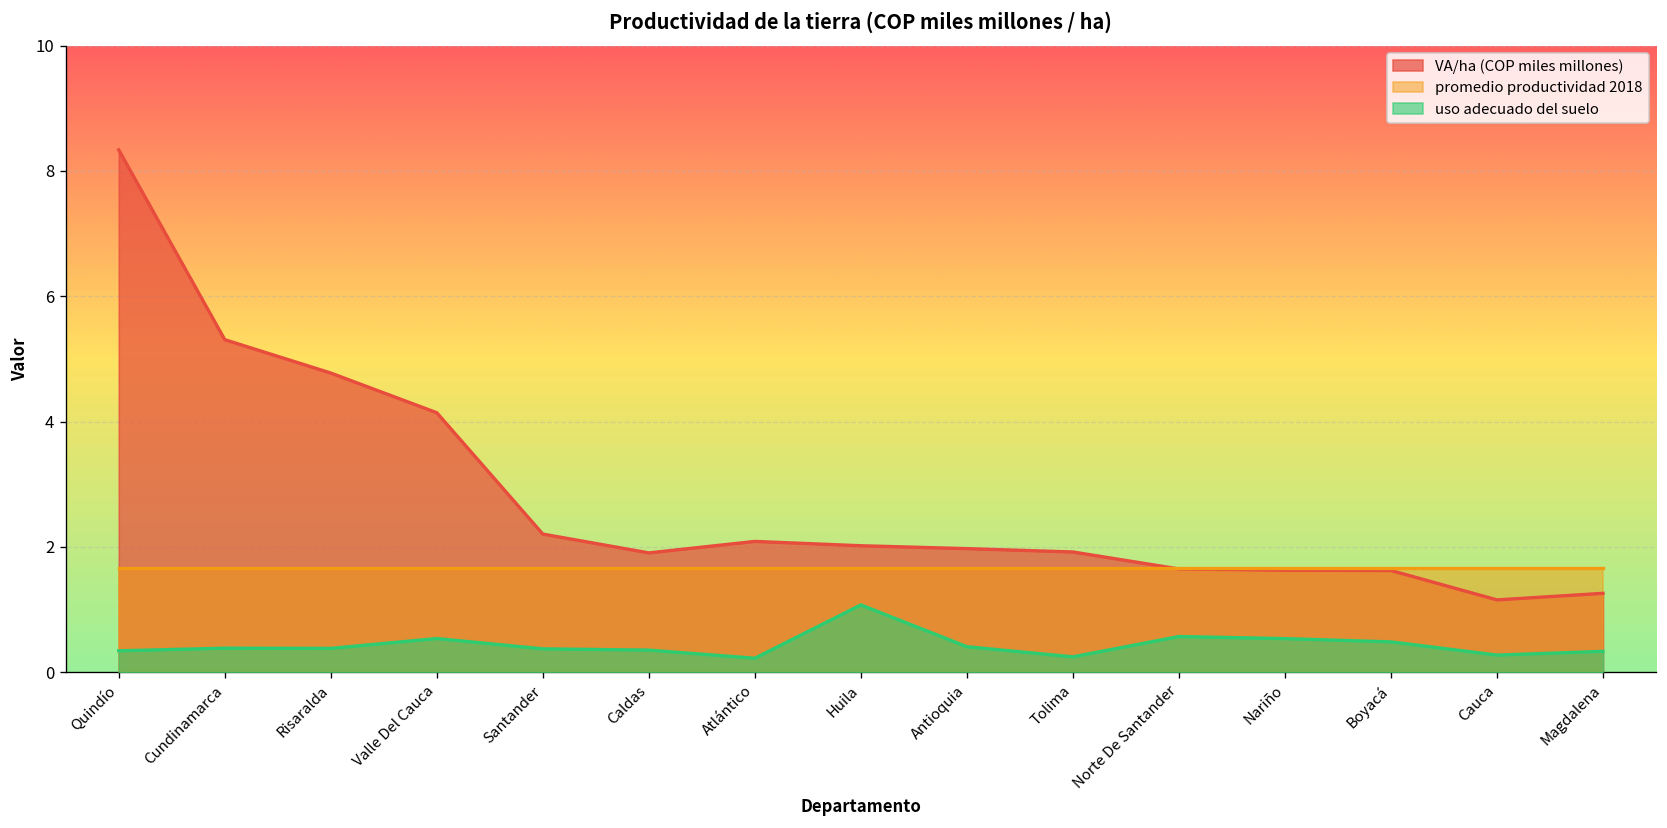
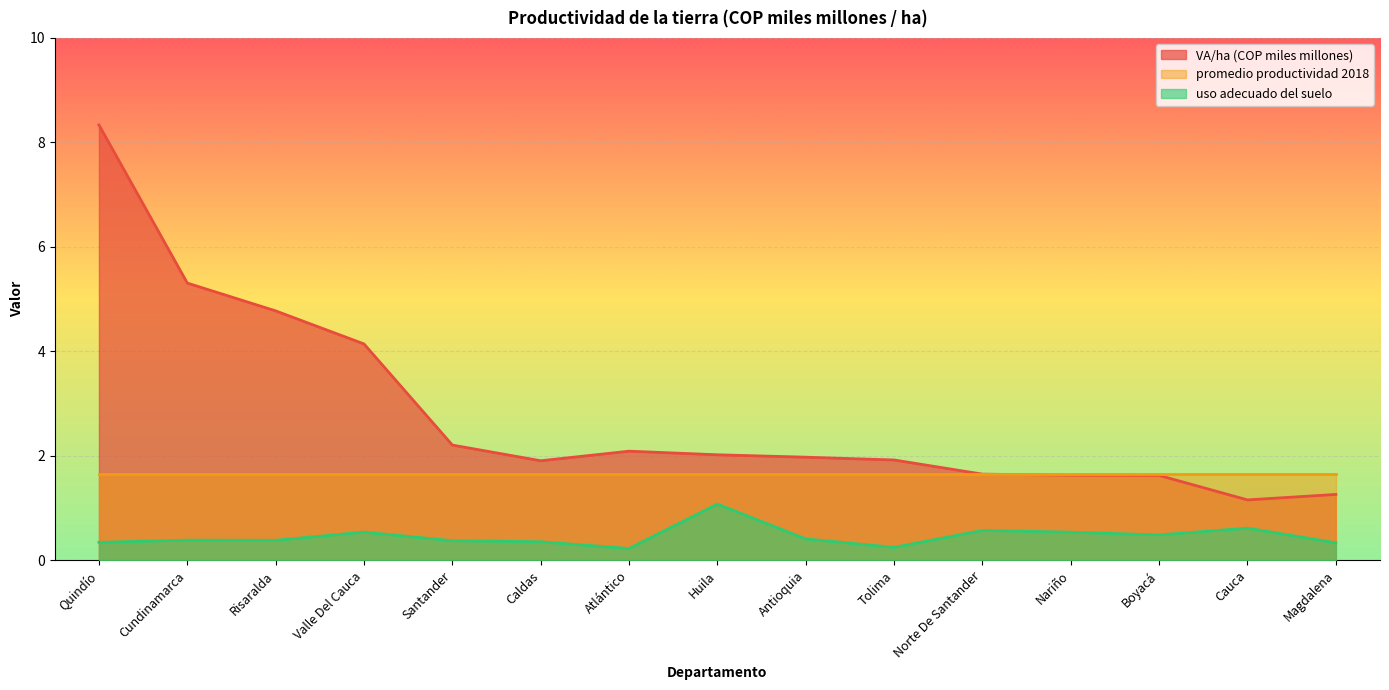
  {
    "VA/ha (COP miles millones)": {
      "Quindío": 8.3,
      "Cundinamarca": 5.3,
      "Risaralda": 4.8,
      "Valle Del Cauca": 4.1,
      "Santander": 2.2,
      "Caldas": 1.9,
      "Atlántico": 2.1,
      "Huila": 2.0,
      "Antioquia": 2.0,
      "Tolima": 1.9,
      "Cauca": 1.2,
      "Magdalena": 1.3
    },
    "promedio productividad 2018": {
      "Quindío": 1.7,
      "Cundinamarca": 1.7,
      "Risaralda": 1.7,
      "Valle Del Cauca": 1.7,
      "Santander": 1.7,
      "Caldas": 1.7,
      "Atlántico": 1.7,
      "Huila": 1.7,
      "Antioquia": 1.7,
      "Tolima": 1.7,
      "Cauca": 1.7,
      "Magdalena": 1.7
    },
    "uso adecuado del suelo": {
      "Quindío": 0.3,
      "Cundinamarca": 0.4,
      "Risaralda": 0.4,
      "Valle Del Cauca": 0.5,
      "Santander": 0.4,
      "Caldas": 0.4,
      "Atlántico": 0.2,
      "Huila": 1.1,
      "Antioquia": 0.4,
      "Tolima": 0.2,
      "Norte De Santander": 0.6,
      "Nariño": 0.5,
      "Boyacá": 0.5,
-     "Cauca": 0.3,
+     "Cauca": 0.6,
      "Magdalena": 0.3
    }
  }
